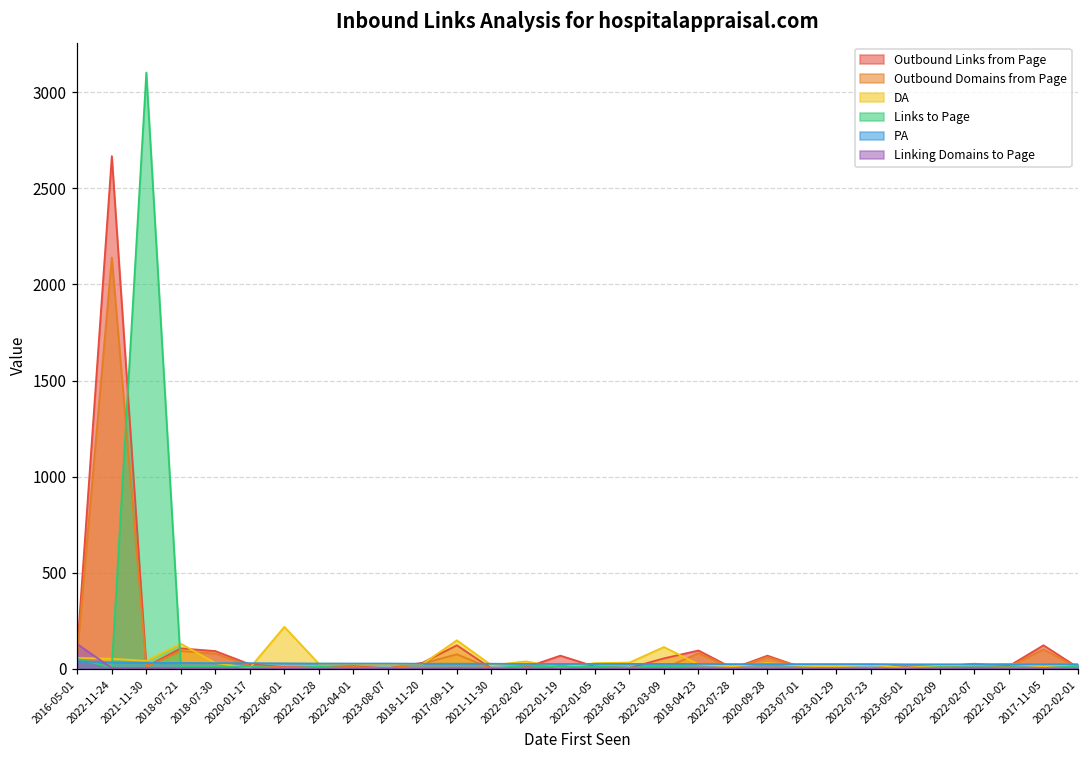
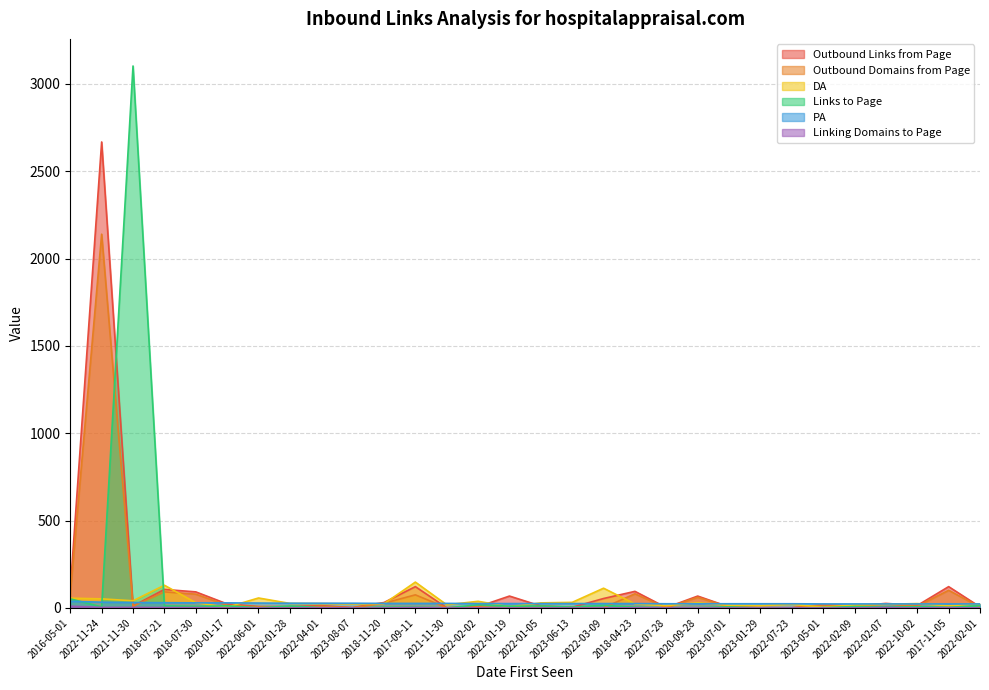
  {
    "DA": {
      "2022-11-24": 50,
      "2018-07-21": 130,
-     "2022-06-01": 220,
+     "2022-06-01": 60,
      "2017-09-11": 150,
      "2022-03-09": 110
    },
    "PA": {
      "2022-11-24": 30,
      "2018-07-21": 30,
      "2022-06-01": 30,
      "2017-09-11": 30,
      "2022-01-19": 30
    },
    "Linking Domains to Page": {
-     "2016-05-01": 130
+     "2016-05-01": 10
    }
  }
